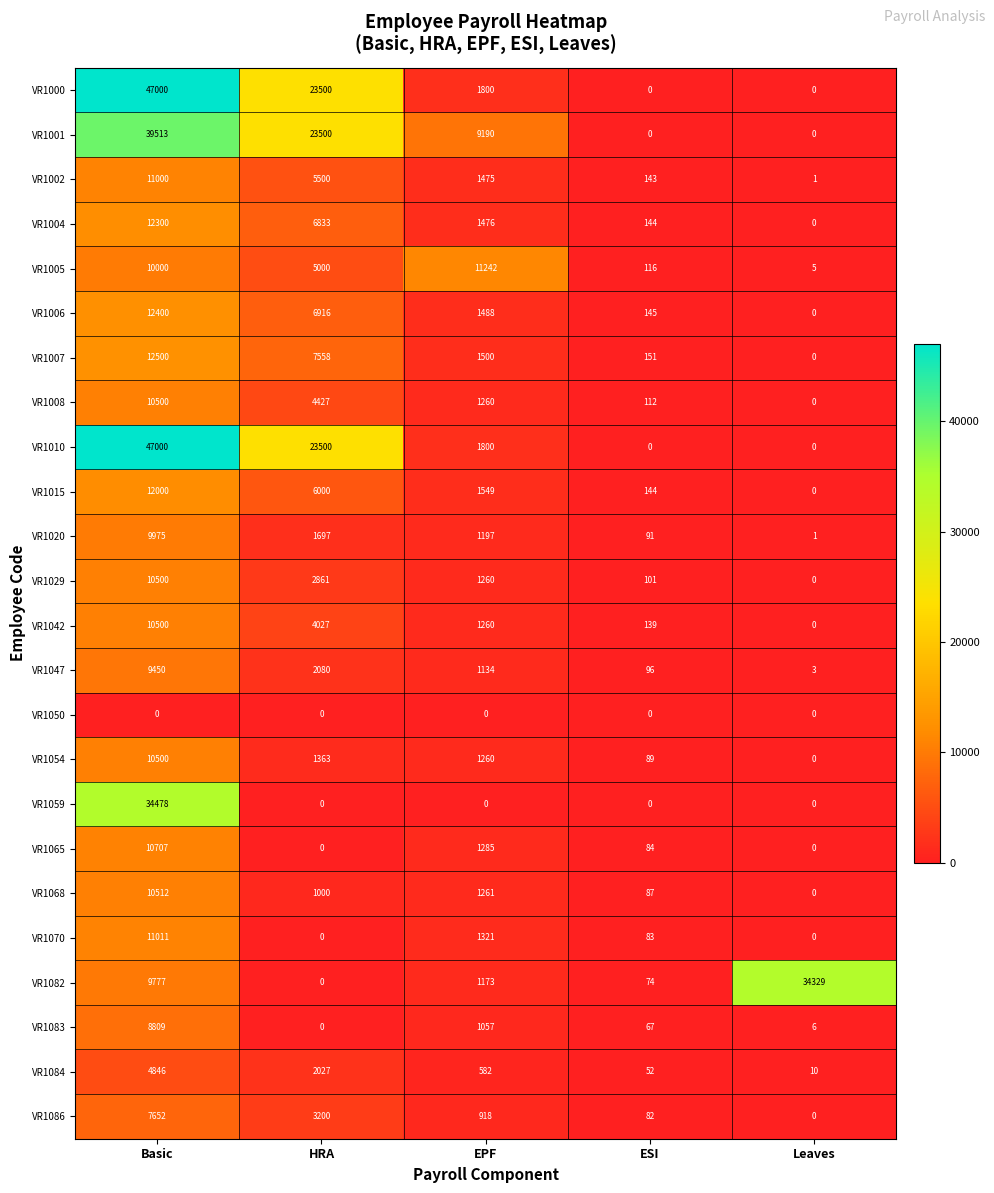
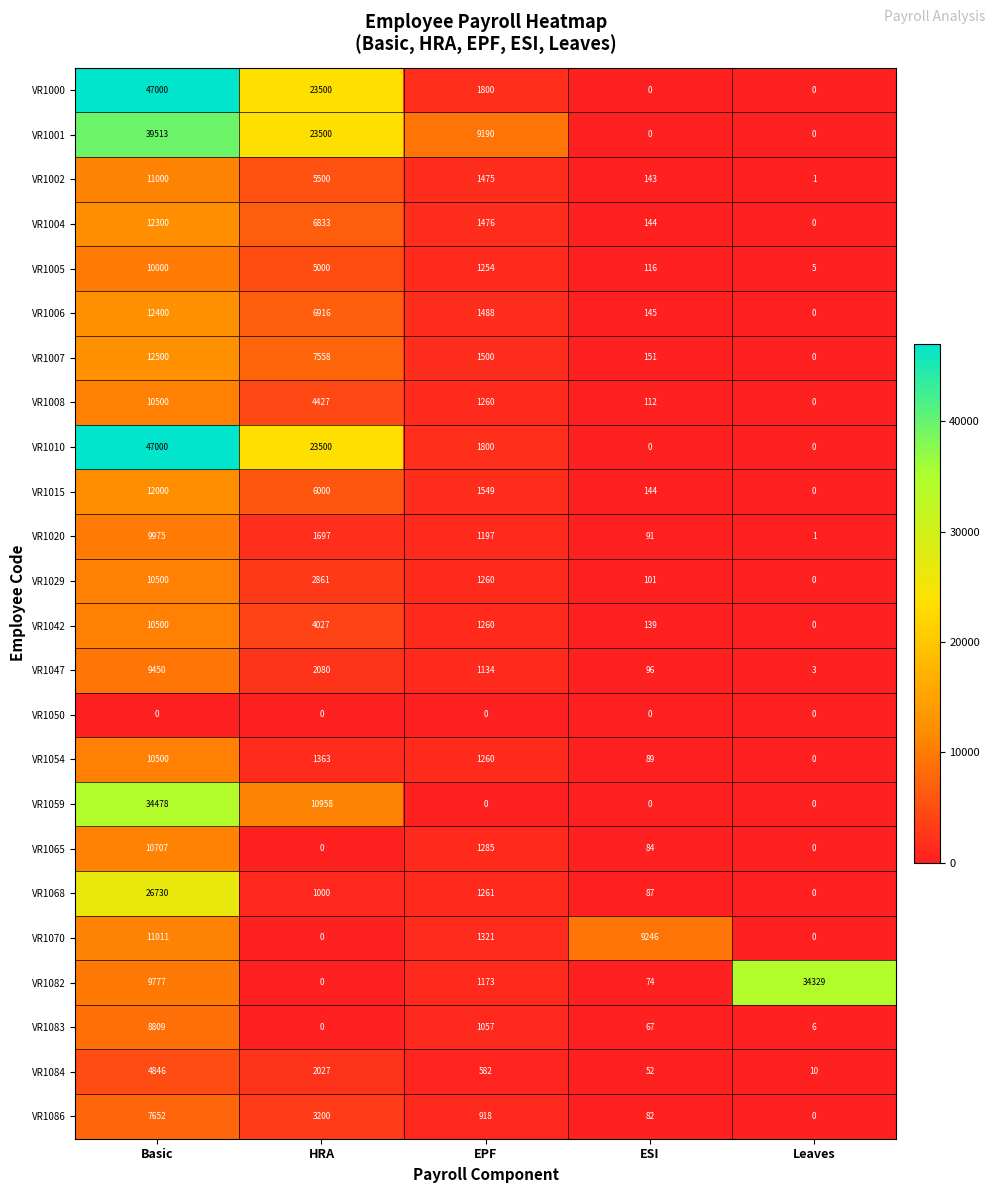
  {
    "VR1000": {
      "Basic": 47000,
      "HRA": 23500,
      "EPF": 1800,
      "ESI": 0,
      "Leaves": 0
    },
    "VR1001": {
      "Basic": 39513,
      "HRA": 23500,
      "EPF": 9190,
      "ESI": 0,
      "Leaves": 0
    },
    "VR1002": {
      "Basic": 11000,
      "HRA": 5500,
      "EPF": 1475,
      "ESI": 143,
      "Leaves": 1
    },
    "VR1004": {
      "Basic": 12300,
      "HRA": 6833,
      "EPF": 1476,
      "ESI": 144,
      "Leaves": 0
    },
    "VR1005": {
      "Basic": 10000,
      "HRA": 5000,
-     "EPF": 11242,
+     "EPF": 1254,
      "ESI": 116,
      "Leaves": 5
    },
    "VR1006": {
      "Basic": 12400,
      "HRA": 6916,
      "EPF": 1488,
      "ESI": 145,
      "Leaves": 0
    },
    "VR1007": {
      "Basic": 12500,
      "HRA": 7558,
      "EPF": 1500,
      "ESI": 151,
      "Leaves": 0
    },
    "VR1008": {
      "Basic": 10500,
      "HRA": 4427,
      "EPF": 1260,
      "ESI": 112,
      "Leaves": 0
    },
    "VR1010": {
      "Basic": 47000,
      "HRA": 23500,
      "EPF": 1800,
      "ESI": 0,
      "Leaves": 0
    },
    "VR1015": {
      "Basic": 12000,
      "HRA": 6000,
      "EPF": 1549,
      "ESI": 144,
      "Leaves": 0
    },
    "VR1020": {
      "Basic": 9975,
      "HRA": 1697,
      "EPF": 1197,
      "ESI": 91,
      "Leaves": 1
    },
    "VR1029": {
      "Basic": 10500,
      "HRA": 2861,
      "EPF": 1260,
      "ESI": 101,
      "Leaves": 0
    },
    "VR1042": {
      "Basic": 10500,
      "HRA": 4027,
      "EPF": 1260,
      "ESI": 139,
      "Leaves": 0
    },
    "VR1047": {
      "Basic": 9450,
      "HRA": 2080,
      "EPF": 1134,
      "ESI": 96,
      "Leaves": 3
    },
    "VR1050": {
      "Basic": 0,
      "HRA": 0,
      "EPF": 0,
      "ESI": 0,
      "Leaves": 0
    },
    "VR1054": {
      "Basic": 10500,
      "HRA": 1363,
      "EPF": 1260,
      "ESI": 89,
      "Leaves": 0
    },
    "VR1059": {
      "Basic": 34478,
-     "HRA": 0,
+     "HRA": 10958,
      "EPF": 0,
      "ESI": 0,
      "Leaves": 0
    },
    "VR1065": {
      "Basic": 10707,
      "HRA": 0,
      "EPF": 1285,
      "ESI": 84,
      "Leaves": 0
    },
    "VR1068": {
-     "Basic": 10512,
+     "Basic": 26730,
      "HRA": 1000,
      "EPF": 1261,
      "ESI": 87,
      "Leaves": 0
    },
    "VR1070": {
      "Basic": 11011,
      "HRA": 0,
      "EPF": 1321,
-     "ESI": 83,
+     "ESI": 9246,
      "Leaves": 0
    },
    "VR1082": {
      "Basic": 9777,
      "HRA": 0,
      "EPF": 1173,
      "ESI": 74,
      "Leaves": 34329
    },
    "VR1083": {
      "Basic": 8809,
      "HRA": 0,
      "EPF": 1057,
      "ESI": 67,
      "Leaves": 6
    },
    "VR1084": {
      "Basic": 4846,
      "HRA": 2027,
      "EPF": 582,
      "ESI": 52,
      "Leaves": 10
    },
    "VR1086": {
      "Basic": 7652,
      "HRA": 3200,
      "EPF": 918,
      "ESI": 82,
      "Leaves": 0
    }
  }
